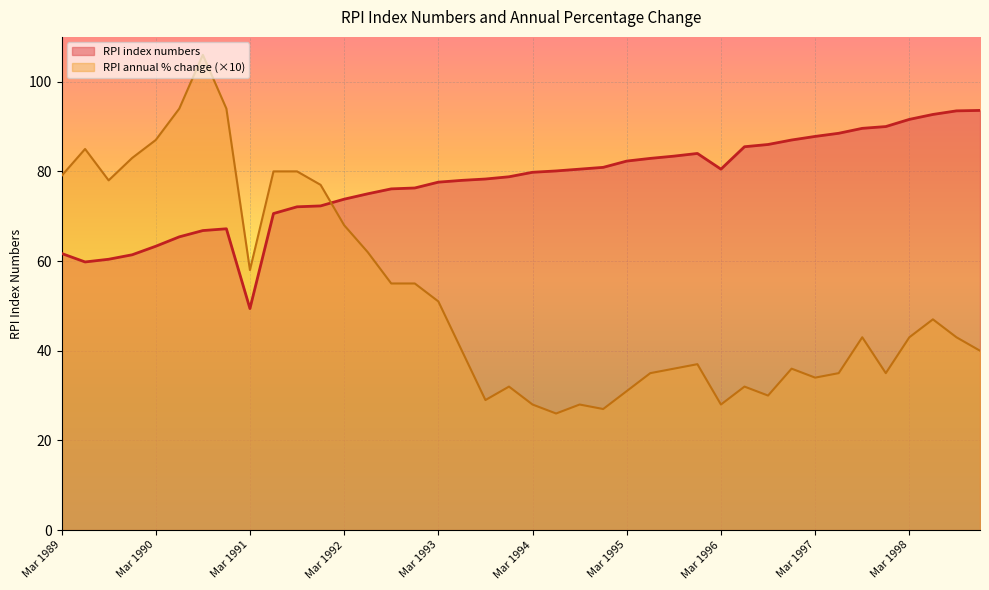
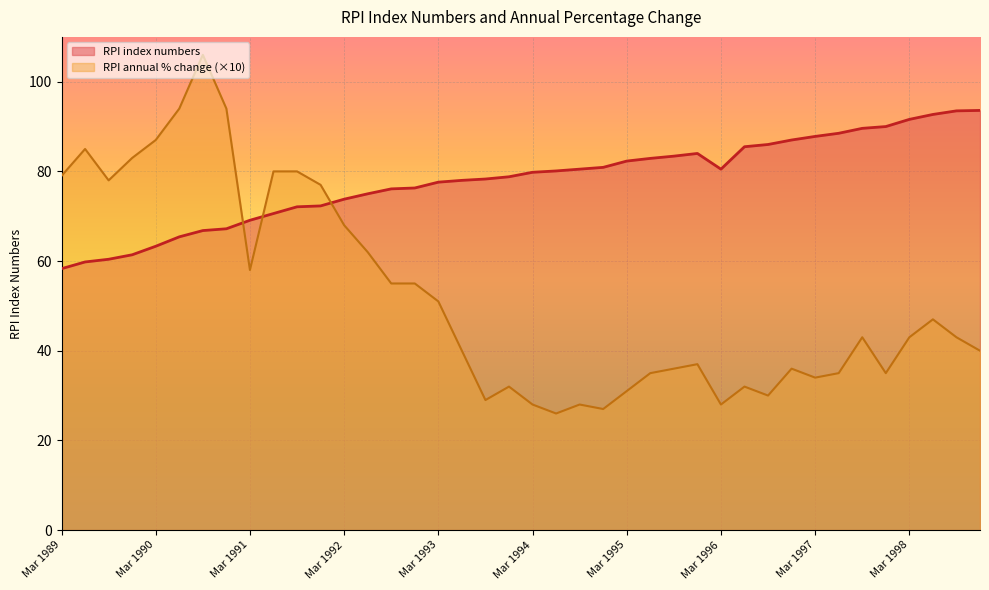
  {
    "RPI index numbers": {
-     "Mar 1989": 62,
+     "Mar 1989": 58,
      "Mar 1990": 63,
-     "Mar 1991": 49,
+     "Mar 1991": 69,
      "Mar 1992": 74,
      "Mar 1993": 78,
      "Mar 1994": 80,
      "Mar 1995": 82,
      "Mar 1996": 81,
      "Mar 1997": 88,
      "Mar 1998": 92
    },
    "RPI annual % change (×10)": {
      "Mar 1989": 79,
      "Mar 1990": 87,
      "Mar 1991": 58,
      "Mar 1992": 68,
      "Mar 1993": 51,
      "Mar 1994": 28,
      "Mar 1995": 31,
      "Mar 1996": 28,
      "Mar 1997": 34,
      "Mar 1998": 43
    }
  }
